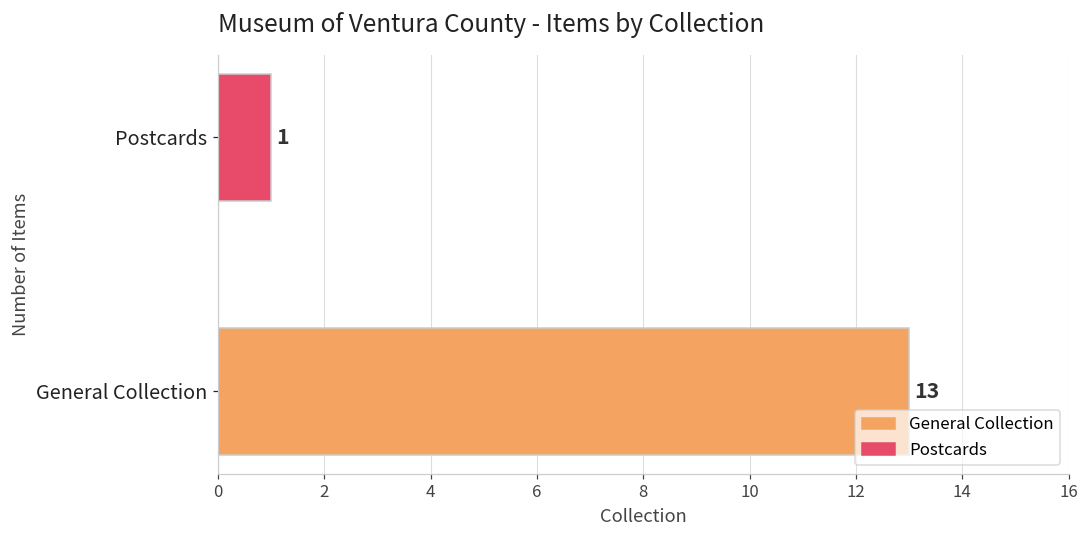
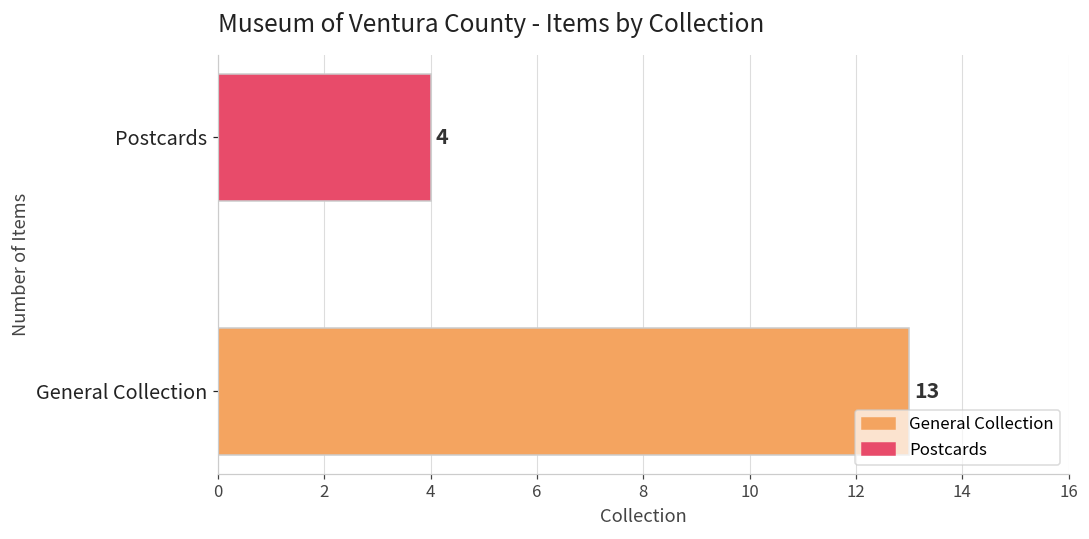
  {
-   "Postcards": 1,
+   "Postcards": 4,
    "General Collection": 13
  }
